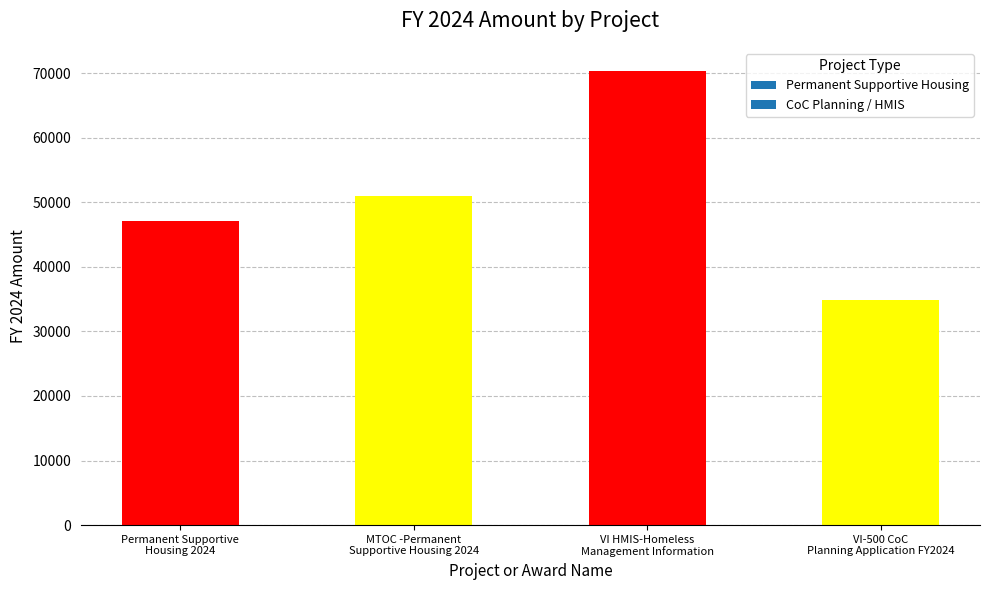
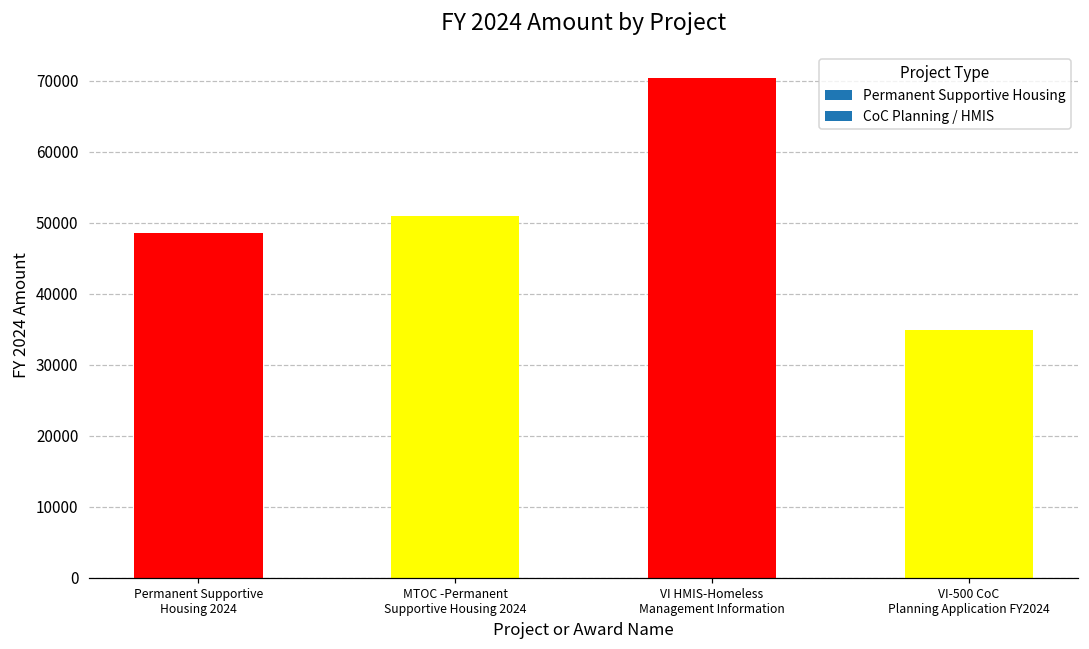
  {
-   "Permanent Supportive Housing 2024": 47000,
+   "Permanent Supportive Housing 2024": 48000,
    "MTOC -Permanent Supportive Housing 2024": 51000,
    "VI HMIS-Homeless Management Information": 70000,
    "VI-500 CoC Planning Application FY2024": 35000
  }
